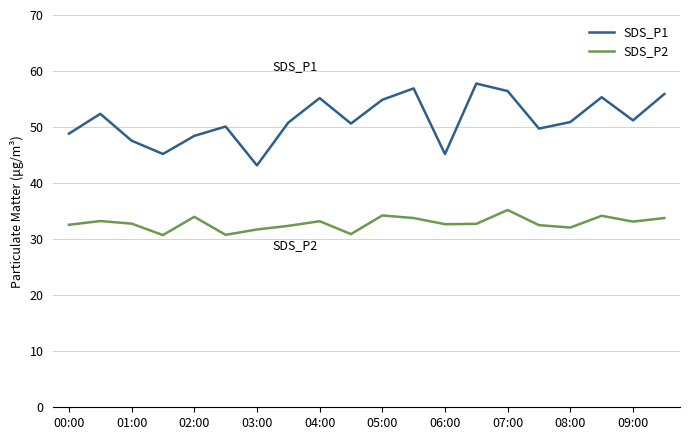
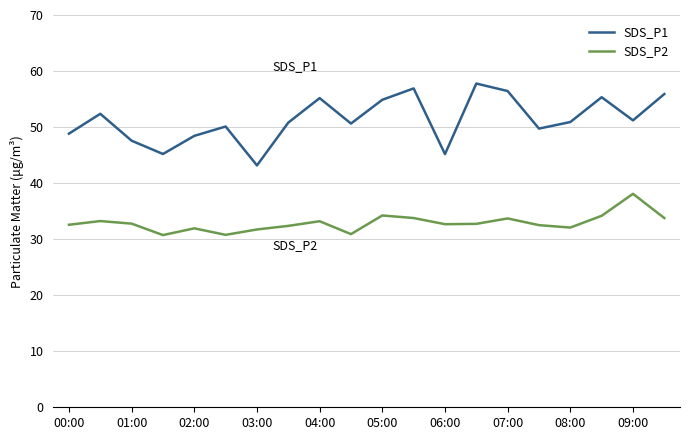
  {
    "SDS_P1": {
      "00:00": 49,
      "01:00": 48,
      "02:00": 48,
      "03:00": 43,
      "04:00": 55,
      "05:00": 55,
      "06:00": 45,
      "07:00": 56,
      "08:00": 51,
      "09:00": 51
    },
    "SDS_P2": {
      "00:00": 33,
      "01:00": 33,
-     "02:00": 34,
+     "02:00": 32,
      "03:00": 32,
      "04:00": 33,
      "05:00": 34,
      "06:00": 33,
-     "07:00": 35,
+     "07:00": 34,
      "08:00": 32,
-     "09:00": 33
+     "09:00": 38
    }
  }
